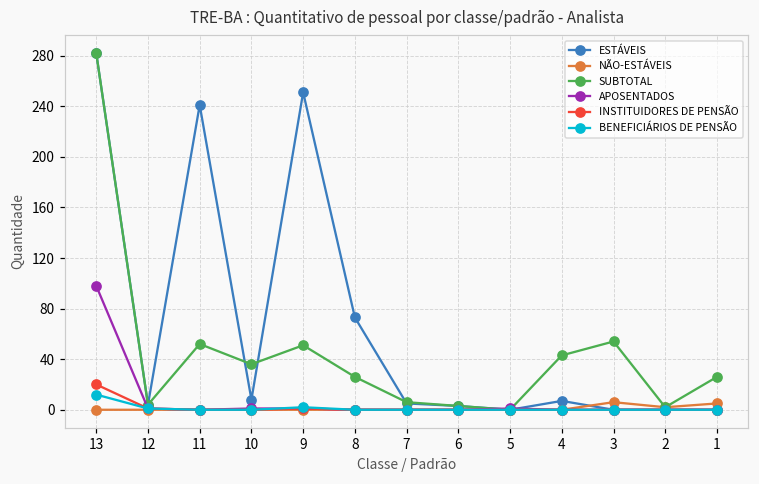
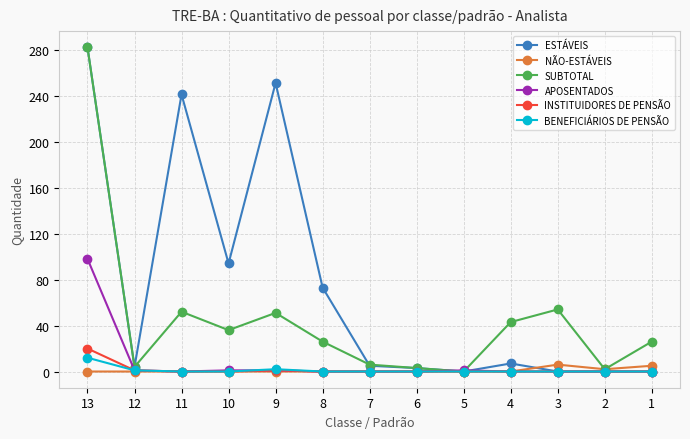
  {
    "ESTÁVEIS": {
      "11": 241,
-     "10": 8,
+     "10": 94,
      "9": 251,
      "8": 73,
      "4": 7
    },
    "SUBTOTAL": {
      "11": 52,
      "10": 36,
      "9": 51,
      "8": 26,
      "4": 43,
      "3": 54,
      "1": 26
    },
    "APOSENTADOS": {
      "13": 98
    },
    "BENEFICIÁRIOS DE PENSÃO": {
      "13": 12
    }
  }
